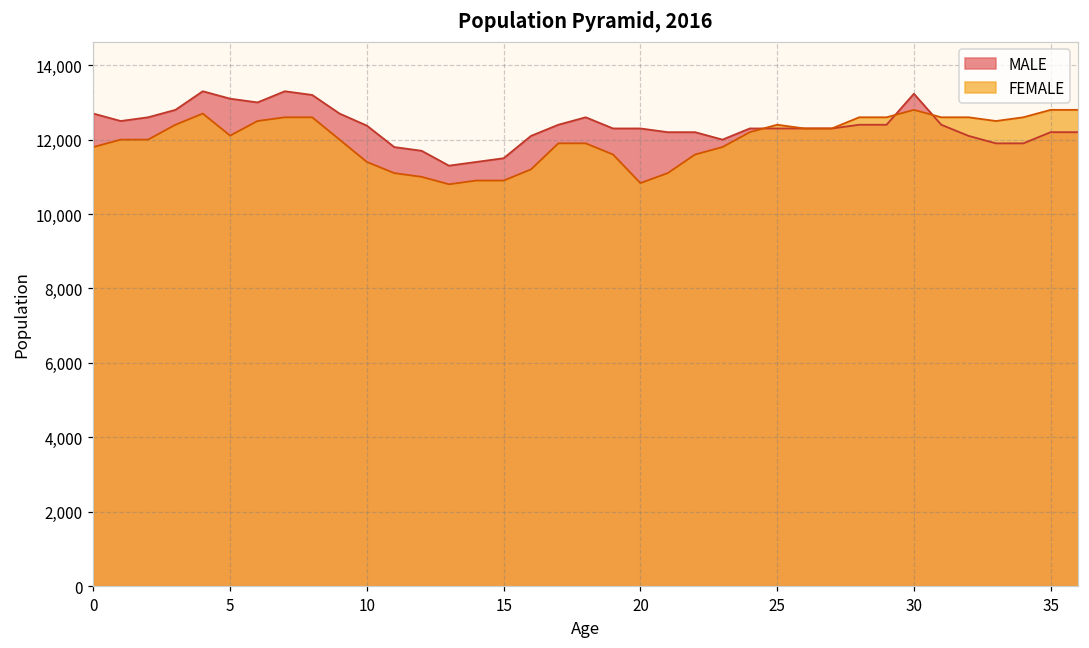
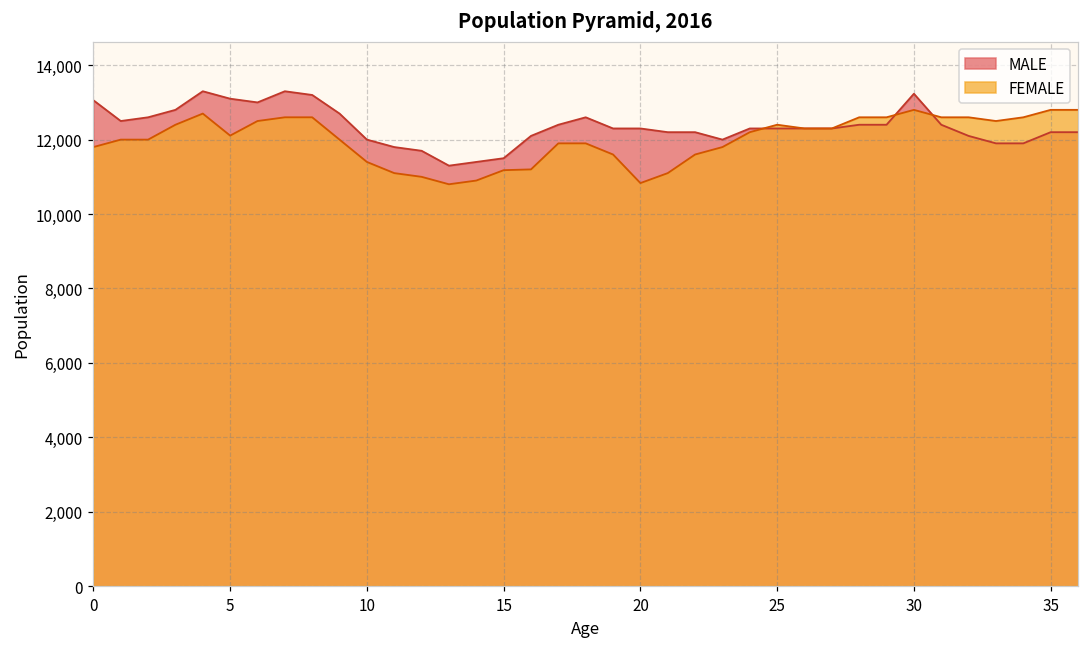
  {
    "MALE": {
-     "0": "12,700",
+     "0": "13,100",
      "5": "13,100",
-     "10": "12,400",
+     "10": "12,000",
      "15": "11,500",
      "20": "12,300",
      "25": "12,300",
      "30": "13,200",
      "35": "12,200"
    },
    "FEMALE": {
      "0": "11,800",
      "5": "12,100",
      "10": "11,400",
-     "15": "10,900",
+     "15": "11,200",
      "20": "10,800",
      "25": "12,400",
      "30": "12,800",
      "35": "12,800"
    }
  }
